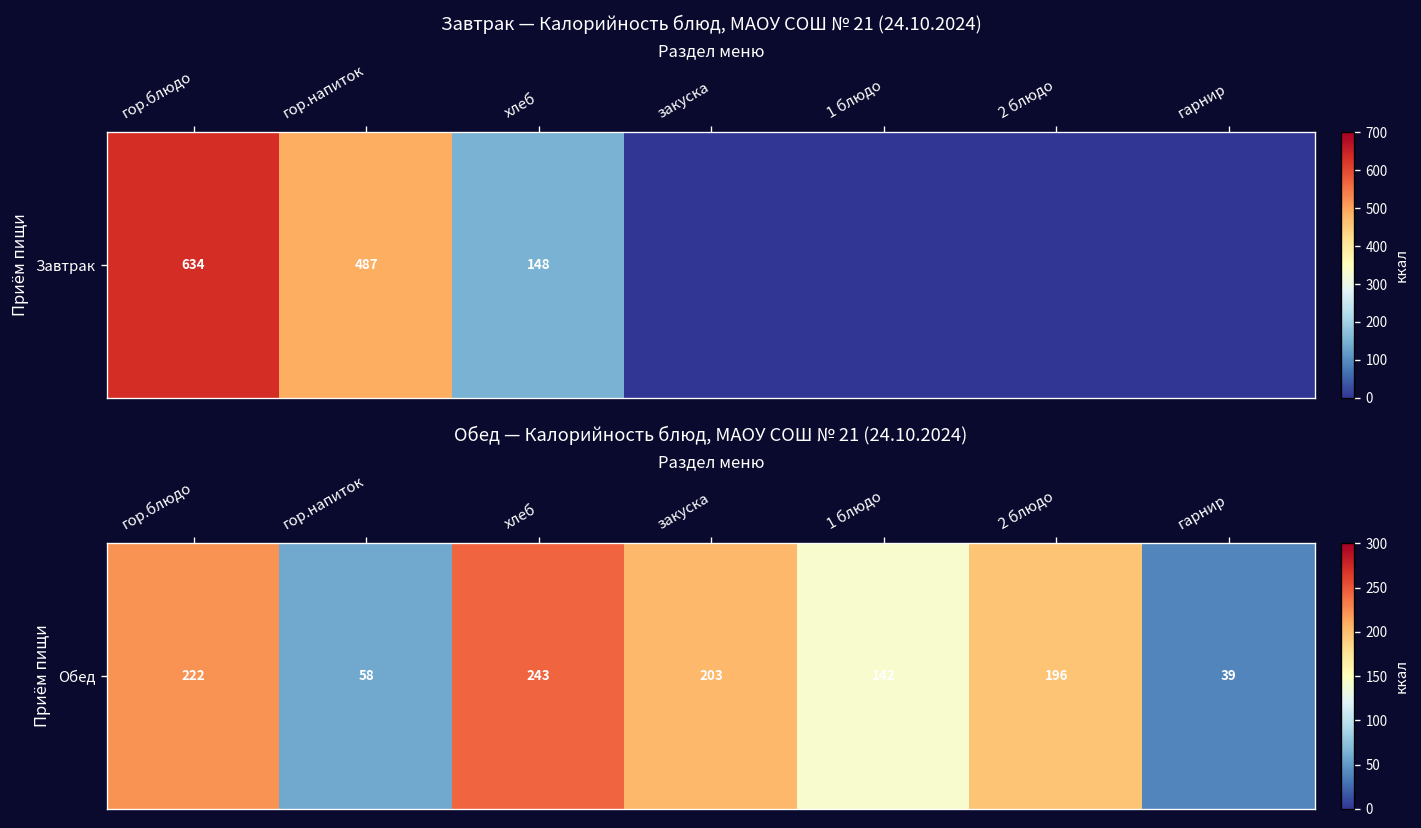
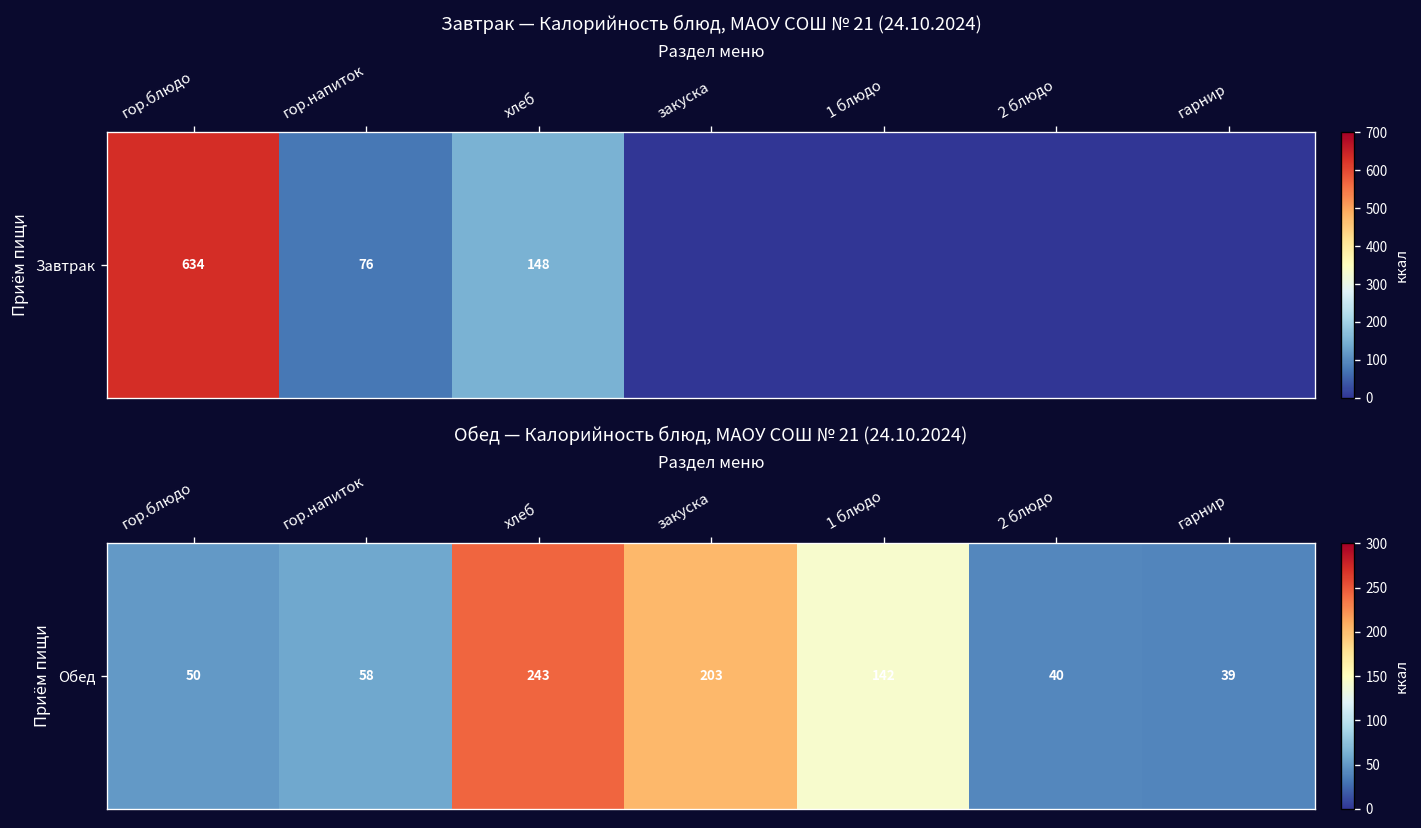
  {
    "Завтрак — Калорийность блюд, МАОУ СОШ № 21 (24.10.2024)": {
      "Завтрак": {
        "гор.блюдо": 634,
-       "гор.напиток": 487,
+       "гор.напиток": 76,
        "хлеб": 148
      }
    },
    "Обед — Калорийность блюд, МАОУ СОШ № 21 (24.10.2024)": {
      "Обед": {
-       "гор.блюдо": 222,
+       "гор.блюдо": 50,
        "гор.напиток": 58,
        "хлеб": 243,
        "закуска": 203,
        "1 блюдо": 142,
-       "2 блюдо": 196,
+       "2 блюдо": 40,
        "гарнир": 39
      }
    }
  }
